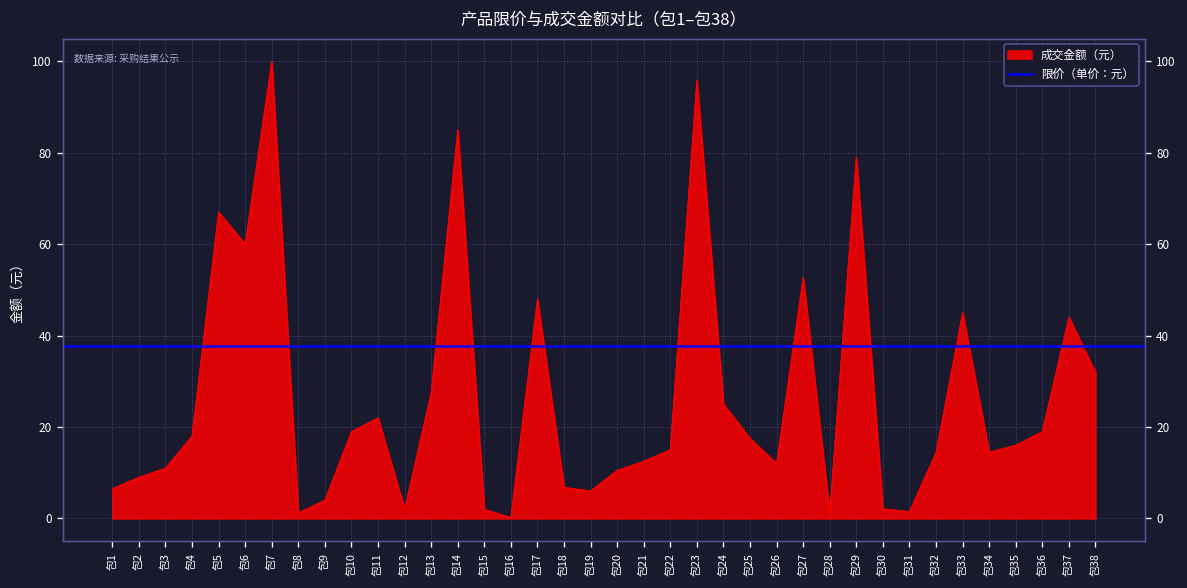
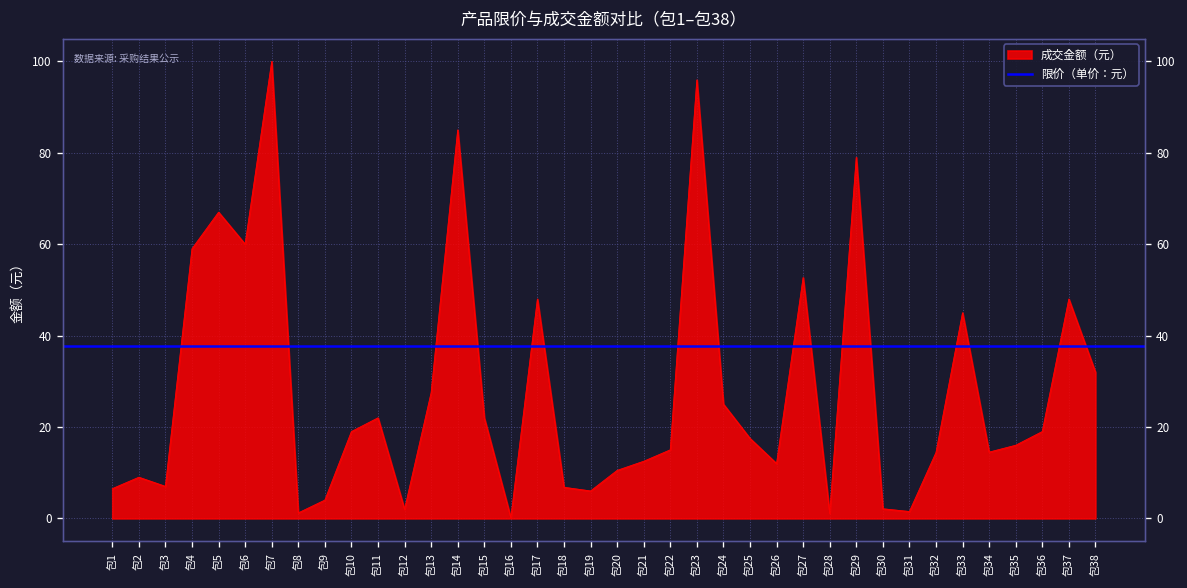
  {
    "包1": 7,
    "包2": 9,
-   "包3": 11,
-   "包4": 18,
+   "包3": 7,
+   "包4": 59,
    "包5": 67,
    "包6": 60,
    "包7": 100,
    "包8": 1,
    "包9": 4,
    "包10": 19,
    "包11": 22,
    "包12": 2,
    "包13": 28,
    "包14": 85,
-   "包15": 2,
+   "包15": 22,
    "包16": 0,
    "包17": 48,
    "包18": 7,
    "包19": 6,
    "包20": 11,
    "包21": 13,
    "包22": 15,
    "包23": 96,
    "包24": 25,
    "包25": 18,
    "包26": 12,
    "包27": 53,
    "包28": 1,
    "包29": 79,
    "包30": 2,
    "包31": 2,
    "包32": 14,
    "包33": 45,
    "包34": 15,
    "包35": 16,
    "包36": 19,
-   "包37": 44,
+   "包37": 48,
    "包38": 32
  }
